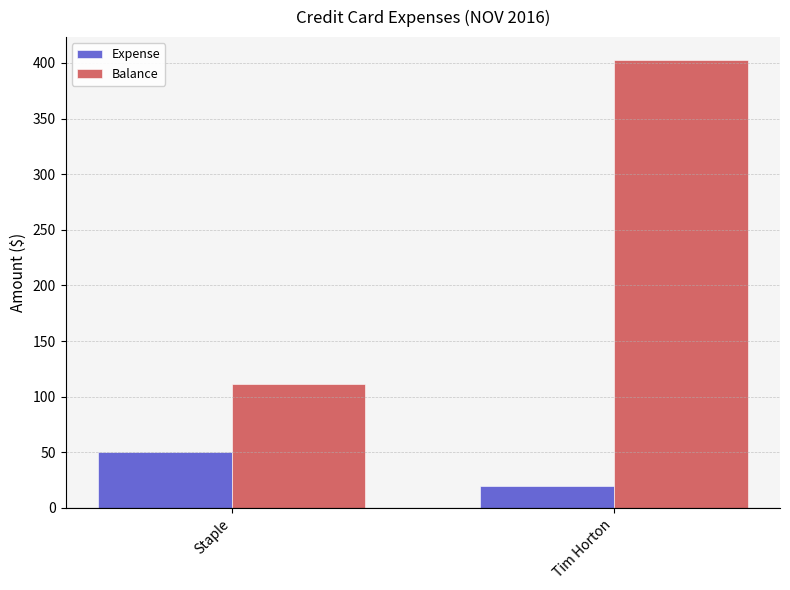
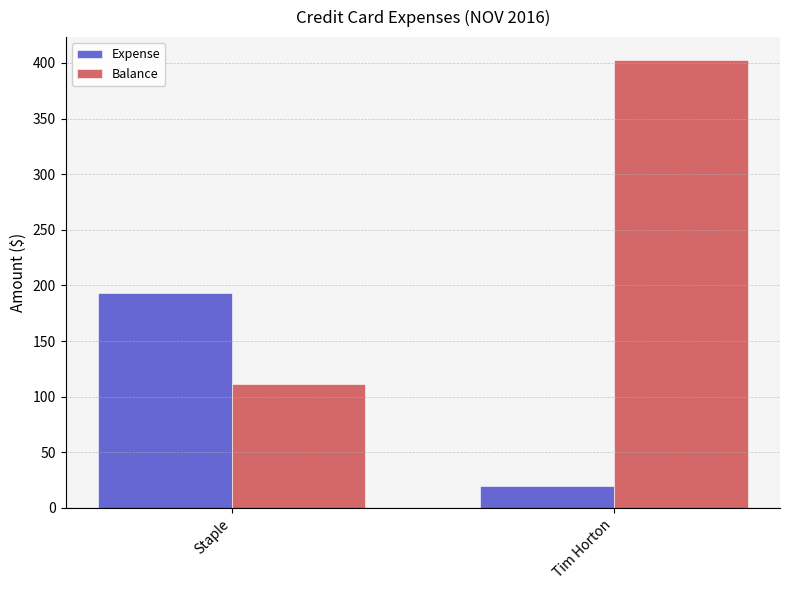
  {
    "Expense": {
-     "Staple": 50,
+     "Staple": 193,
      "Tim Horton": 20
    },
    "Balance": {
      "Staple": 111,
      "Tim Horton": 403
    }
  }
